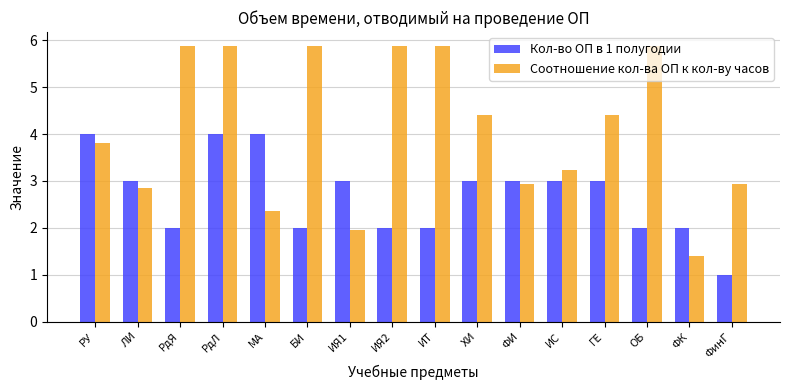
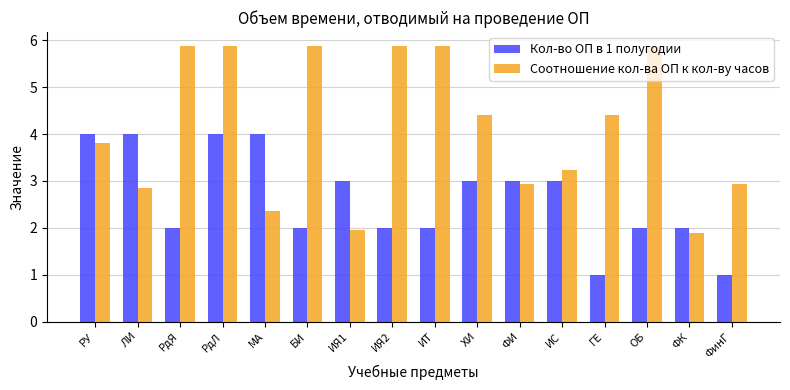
  {
    "Кол-во ОП в 1 полугодии": {
      "РУ": 4,
-     "ЛИ": 3,
+     "ЛИ": 4,
      "РдЯ": 2,
      "РдЛ": 4,
      "МА": 4,
      "БИ": 2,
      "ИЯ1": 3,
      "ИЯ2": 2,
      "ИТ": 2,
      "ХИ": 3,
      "ФИ": 3,
      "ИС": 3,
-     "ГЕ": 3,
+     "ГЕ": 1,
      "ОБ": 2,
      "ФК": 2,
      "ФинГ": 1
    },
    "Соотношение кол-ва ОП к кол-ву часов": {
      "РУ": 3.8,
      "ЛИ": 2.9,
      "РдЯ": 5.9,
      "РдЛ": 5.9,
      "МА": 2.4,
      "БИ": 5.9,
      "ИЯ1": 2.0,
      "ИЯ2": 5.9,
      "ИТ": 5.9,
      "ХИ": 4.4,
      "ФИ": 2.9,
      "ИС": 3.2,
      "ГЕ": 4.4,
-     "ФК": 1.4,
+     "ФК": 1.9,
      "ФинГ": 2.9
    }
  }
